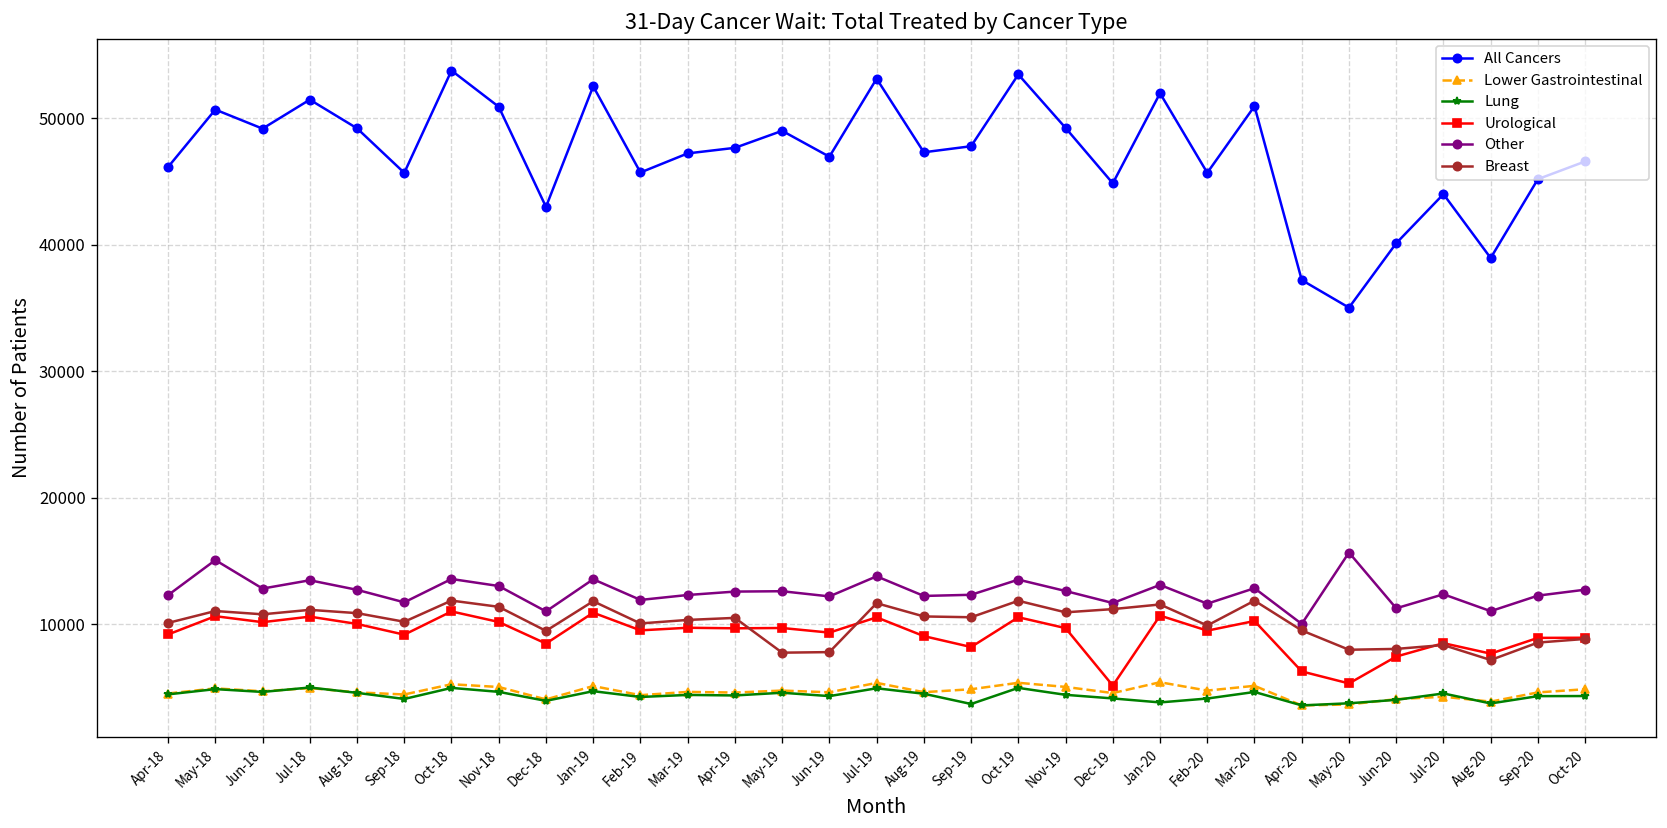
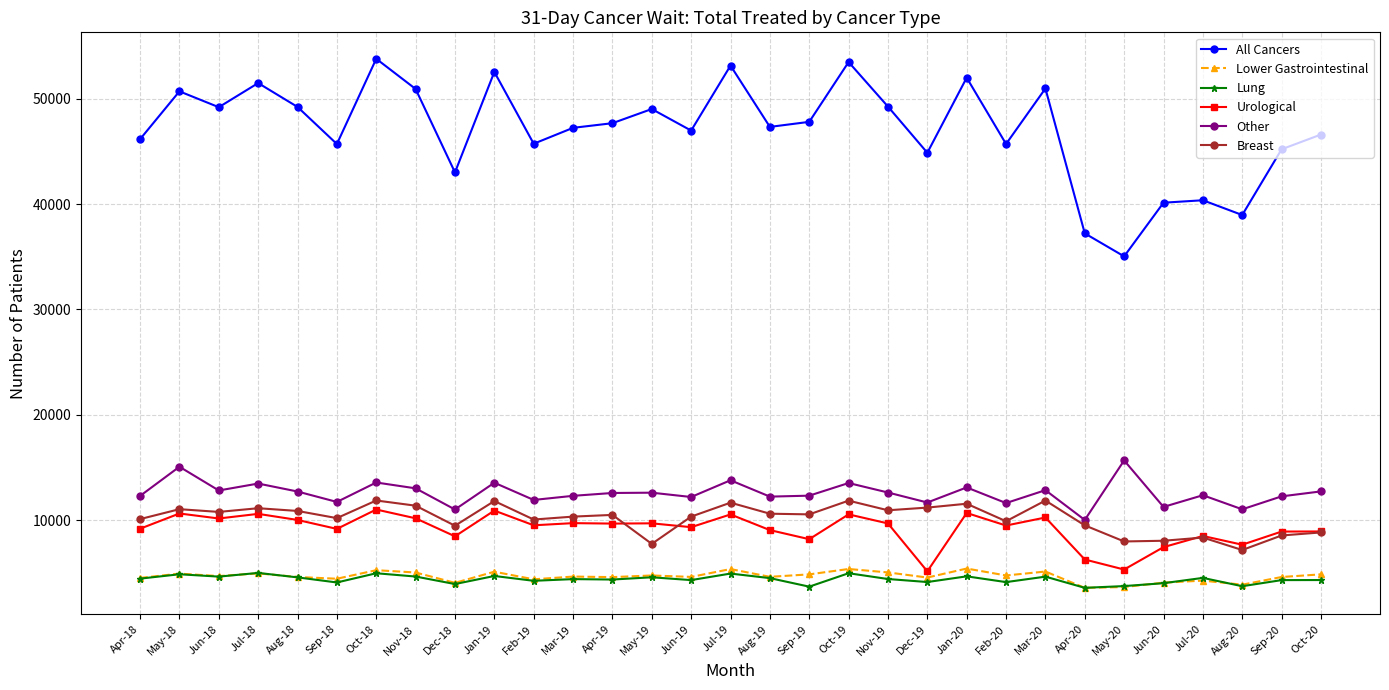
  {
    "All Cancers": {
      "Apr-18": 46200,
      "May-18": 50700,
      "Jun-18": 49200,
      "Jul-18": 51500,
      "Aug-18": 49200,
      "Sep-18": 45700,
      "Oct-18": 53800,
      "Nov-18": 50900,
      "Dec-18": 43000,
      "Jan-19": 52500,
      "Feb-19": 45700,
      "Mar-19": 47200,
      "Apr-19": 47700,
      "May-19": 49000,
      "Jun-19": 47000,
      "Jul-19": 53100,
      "Aug-19": 47300,
      "Sep-19": 47800,
      "Oct-19": 53500,
      "Nov-19": 49300,
      "Dec-19": 44900,
      "Jan-20": 52000,
      "Feb-20": 45700,
      "Mar-20": 51000,
      "Apr-20": 37200,
      "May-20": 35000,
      "Jun-20": 40100,
-     "Jul-20": 44000,
+     "Jul-20": 40400,
      "Aug-20": 39000
    },
    "Lower Gastrointestinal": {
      "Sep-18": 4500,
      "Oct-18": 5300,
      "Nov-18": 5000,
      "Jan-19": 5100,
      "Jun-19": 4600,
      "Jul-19": 5400,
      "Sep-19": 4900,
      "Oct-19": 5400,
      "Nov-19": 5100,
      "Dec-19": 4600,
      "Jan-20": 5400,
      "Feb-20": 4800,
      "Mar-20": 5100,
      "Jul-20": 4300,
      "Sep-20": 4600,
      "Oct-20": 4900
    },
    "Lung": {
      "Sep-18": 4100,
      "Oct-18": 5000,
      "Nov-18": 4700,
      "Jan-19": 4700,
      "Jun-19": 4300,
      "Jul-19": 4900,
      "Sep-19": 3700,
      "Oct-19": 5000,
      "Nov-19": 4400,
      "Dec-19": 4100,
-     "Jan-20": 3800,
+     "Jan-20": 4700,
      "Feb-20": 4100,
      "Mar-20": 4600,
      "Jul-20": 4500,
      "Sep-20": 4300,
      "Oct-20": 4300
    },
    "Urological": {
      "Apr-18": 9200,
      "May-18": 10600,
      "Jun-18": 10200,
      "Jul-18": 10600,
      "Aug-18": 10000,
      "Sep-18": 9200,
      "Oct-18": 11000,
      "Nov-18": 10200,
      "Dec-18": 8500,
      "Jan-19": 10900,
      "Feb-19": 9500,
      "Mar-19": 9700,
      "Apr-19": 9700,
      "May-19": 9700,
      "Jun-19": 9300,
      "Jul-19": 10600,
      "Aug-19": 9100,
      "Sep-19": 8200,
      "Oct-19": 10600,
      "Nov-19": 9700,
      "Dec-19": 5200,
      "Jan-20": 10700,
      "Feb-20": 9500,
      "Mar-20": 10300,
      "Apr-20": 6300,
      "May-20": 5300,
      "Jun-20": 7400,
      "Aug-20": 7700,
      "Sep-20": 8900
    },
    "Other": {
      "Apr-18": 12300,
      "May-18": 15100,
      "Jun-18": 12800,
      "Jul-18": 13500,
      "Aug-18": 12700,
      "Sep-18": 11700,
      "Oct-18": 13600,
      "Nov-18": 13000,
      "Dec-18": 11000,
      "Jan-19": 13600,
      "Feb-19": 11900,
      "Mar-19": 12300,
      "Apr-19": 12600,
      "May-19": 12600,
      "Jun-19": 12200,
      "Jul-19": 13800,
      "Aug-19": 12200,
      "Sep-19": 12300,
      "Oct-19": 13500,
      "Nov-19": 12600,
      "Dec-19": 11700,
      "Jan-20": 13100,
      "Feb-20": 11600,
      "Mar-20": 12900,
      "Apr-20": 10000,
      "May-20": 15700,
      "Jun-20": 11300,
      "Jul-20": 12400,
      "Aug-20": 11000,
      "Sep-20": 12300,
      "Oct-20": 12700
    },
    "Breast": {
      "Apr-18": 10100,
      "May-18": 11100,
      "Jun-18": 10800,
      "Jul-18": 11100,
      "Aug-18": 10900,
      "Sep-18": 10200,
      "Oct-18": 11900,
      "Nov-18": 11400,
      "Dec-18": 9500,
      "Jan-19": 11800,
      "Feb-19": 10100,
      "Mar-19": 10300,
      "Apr-19": 10500,
      "May-19": 7800,
-     "Jun-19": 7800,
+     "Jun-19": 10300,
      "Jul-19": 11700,
      "Aug-19": 10600,
      "Sep-19": 10600,
      "Oct-19": 11900,
      "Nov-19": 10900,
      "Dec-19": 11200,
      "Jan-20": 11600,
      "Feb-20": 9900,
      "Mar-20": 11900,
      "Apr-20": 9500,
      "May-20": 8000,
      "Jun-20": 8100,
      "Aug-20": 7200,
      "Sep-20": 8600
    }
  }
